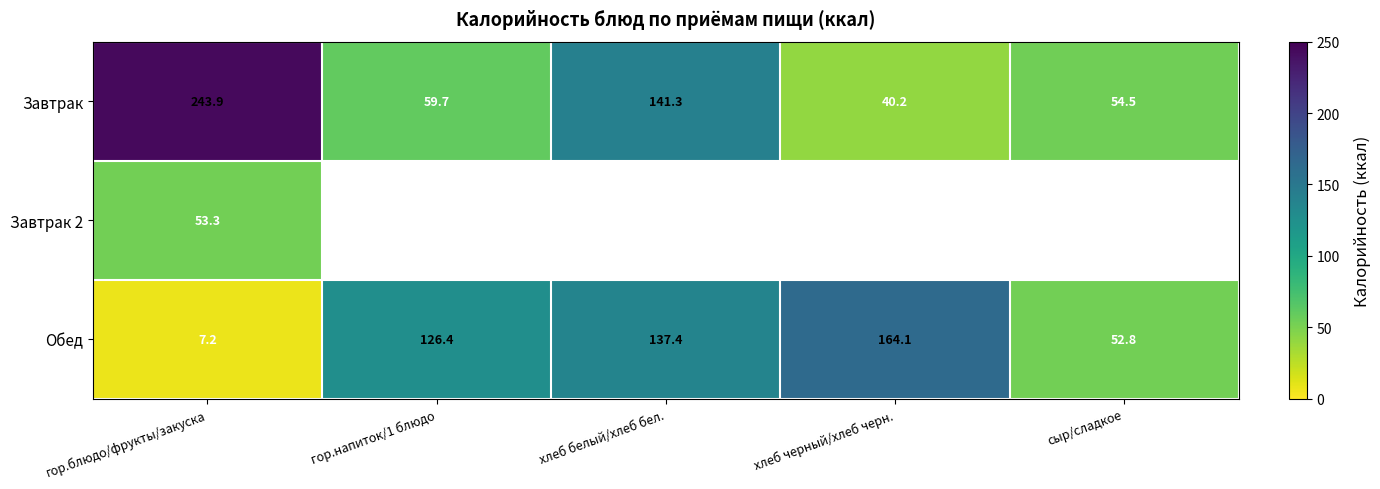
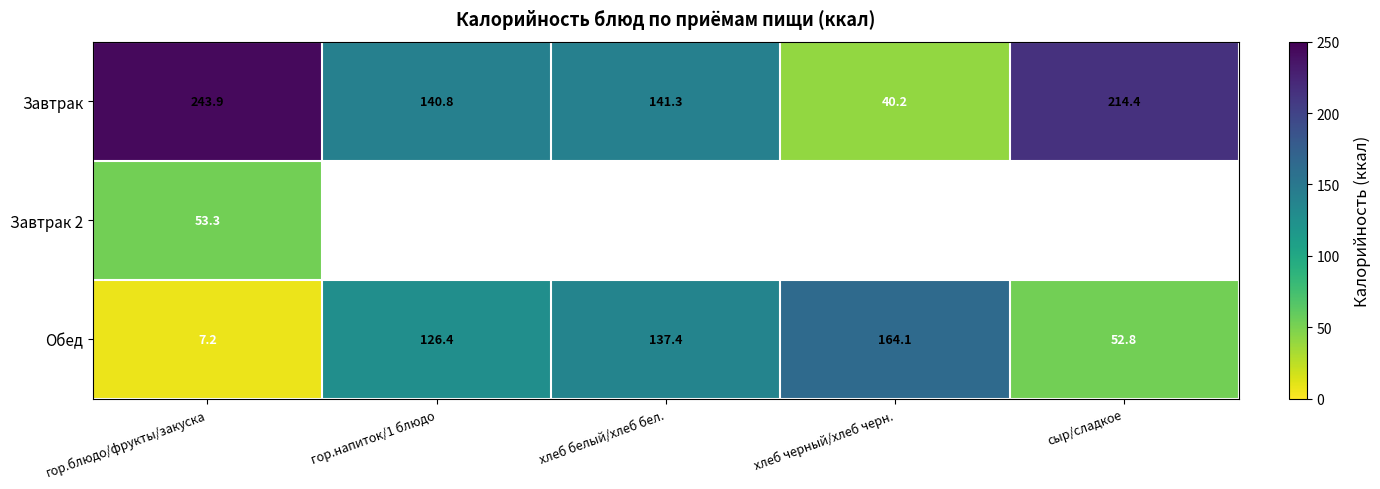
  {
    "Завтрак": {
      "гор.блюдо/фрукты/закуска": 243.9,
-     "гор.напиток/1 блюдо": 59.7,
+     "гор.напиток/1 блюдо": 140.8,
      "хлеб белый/хлеб бел.": 141.3,
      "хлеб черный/хлеб черн.": 40.2,
-     "сыр/сладкое": 54.5
+     "сыр/сладкое": 214.4
    },
    "Завтрак 2": {
      "гор.блюдо/фрукты/закуска": 53.3
    },
    "Обед": {
      "гор.блюдо/фрукты/закуска": 7.2,
      "гор.напиток/1 блюдо": 126.4,
      "хлеб белый/хлеб бел.": 137.4,
      "хлеб черный/хлеб черн.": 164.1,
      "сыр/сладкое": 52.8
    }
  }
